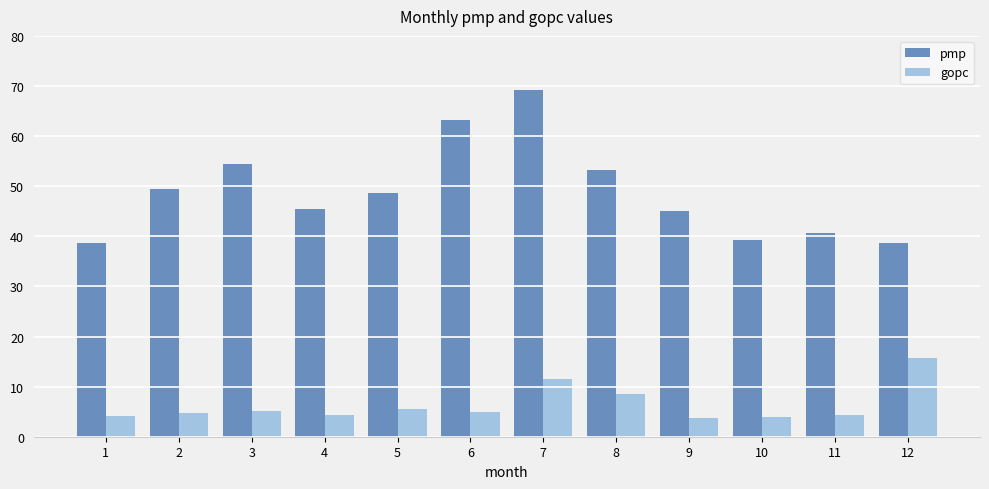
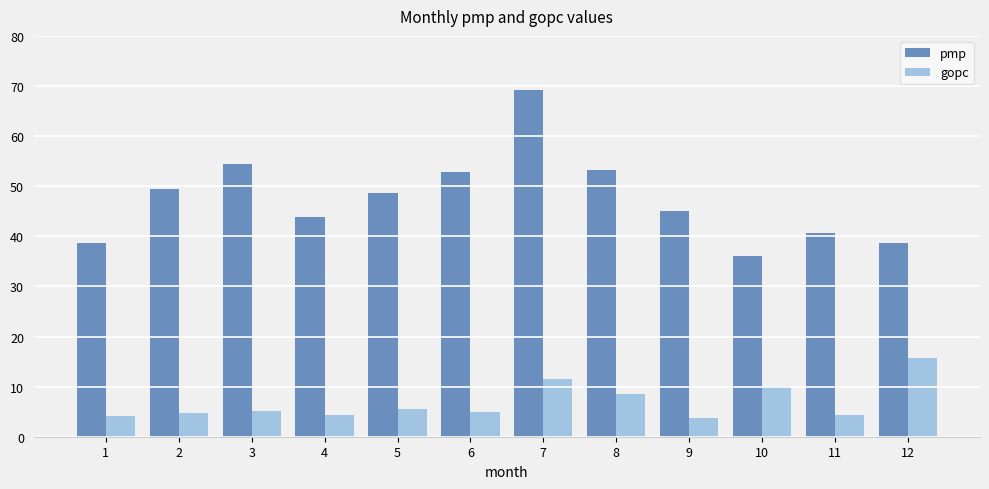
  {
    "pmp": {
      "1": 39,
      "2": 49,
      "3": 54,
-     "4": 45,
+     "4": 44,
      "5": 49,
-     "6": 63,
+     "6": 53,
      "7": 69,
      "8": 53,
      "9": 45,
-     "10": 39,
+     "10": 36,
      "11": 41,
      "12": 39
    },
    "gopc": {
      "1": 4,
      "2": 5,
      "3": 5,
      "4": 4,
      "5": 6,
      "6": 5,
      "7": 12,
      "8": 9,
      "9": 4,
-     "10": 4,
+     "10": 10,
      "11": 4,
      "12": 16
    }
  }
